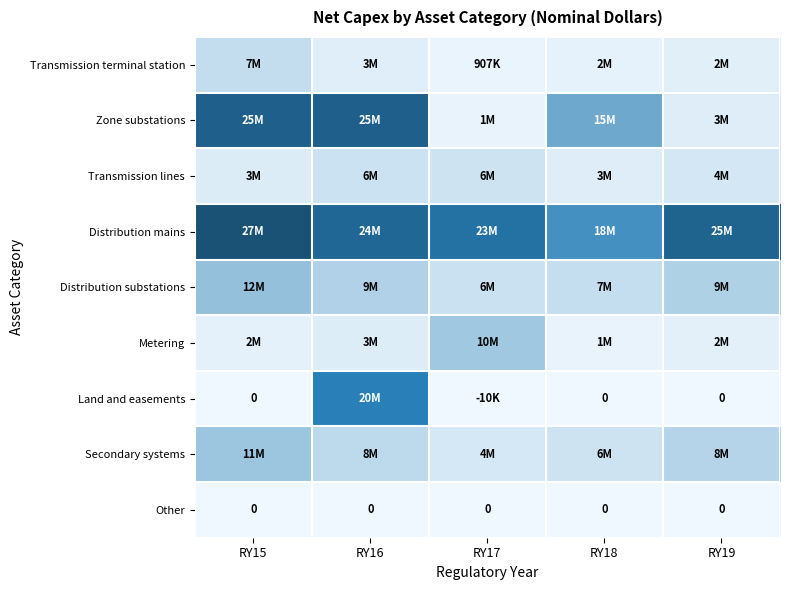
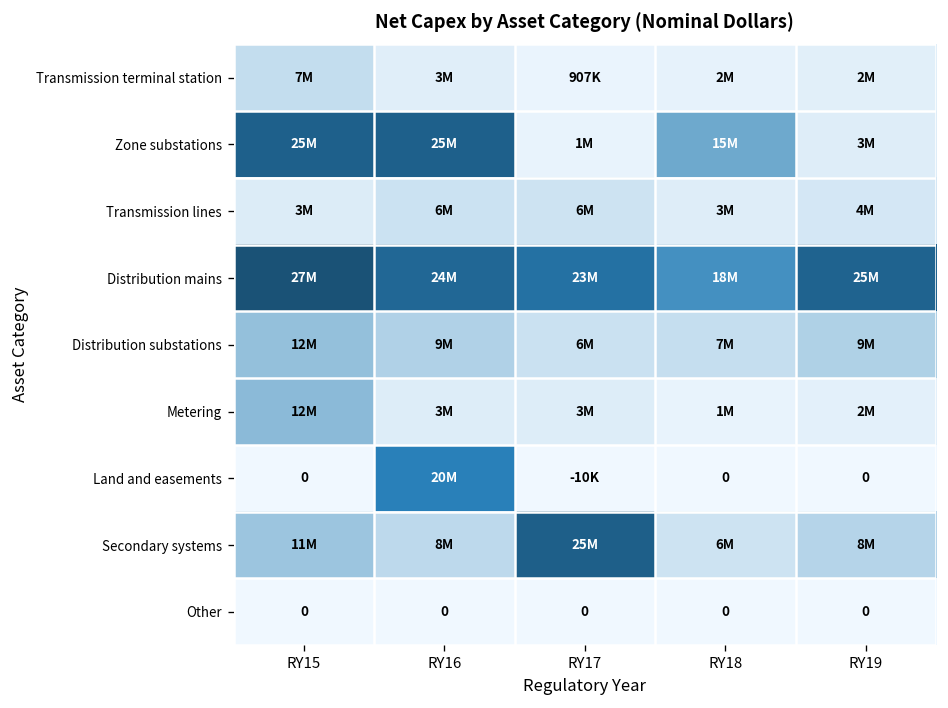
  {
    "Transmission terminal station": {
      "RY15": "7M",
      "RY16": "3M",
      "RY17": "907K",
      "RY18": "2M",
      "RY19": "2M"
    },
    "Zone substations": {
      "RY15": "25M",
      "RY16": "25M",
      "RY17": "1M",
      "RY18": "15M",
      "RY19": "3M"
    },
    "Transmission lines": {
      "RY15": "3M",
      "RY16": "6M",
      "RY17": "6M",
      "RY18": "3M",
      "RY19": "4M"
    },
    "Distribution mains": {
      "RY15": "27M",
      "RY16": "24M",
      "RY17": "23M",
      "RY18": "18M",
      "RY19": "25M"
    },
    "Distribution substations": {
      "RY15": "12M",
      "RY16": "9M",
      "RY17": "6M",
      "RY18": "7M",
      "RY19": "9M"
    },
    "Metering": {
-     "RY15": "2M",
+     "RY15": "12M",
      "RY16": "3M",
-     "RY17": "10M",
+     "RY17": "3M",
      "RY18": "1M",
      "RY19": "2M"
    },
    "Land and easements": {
      "RY15": "0",
      "RY16": "20M",
      "RY17": "-10K",
      "RY18": "0",
      "RY19": "0"
    },
    "Secondary systems": {
      "RY15": "11M",
      "RY16": "8M",
-     "RY17": "4M",
+     "RY17": "25M",
      "RY18": "6M",
      "RY19": "8M"
    },
    "Other": {
      "RY15": "0",
      "RY16": "0",
      "RY17": "0",
      "RY18": "0",
      "RY19": "0"
    }
  }
